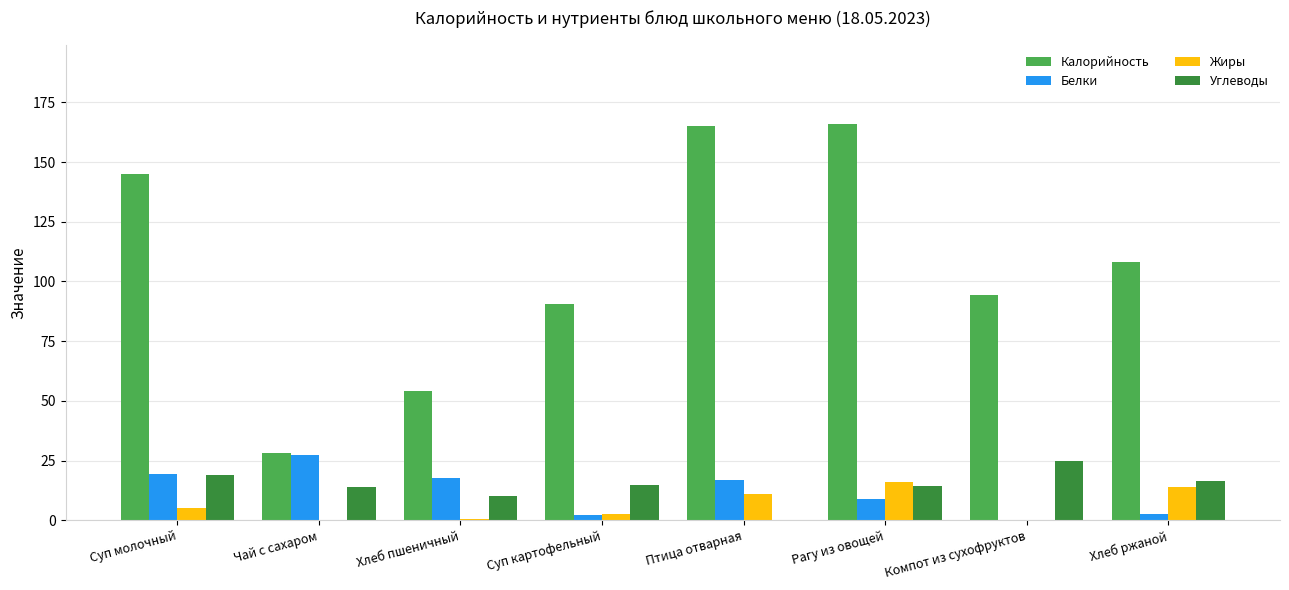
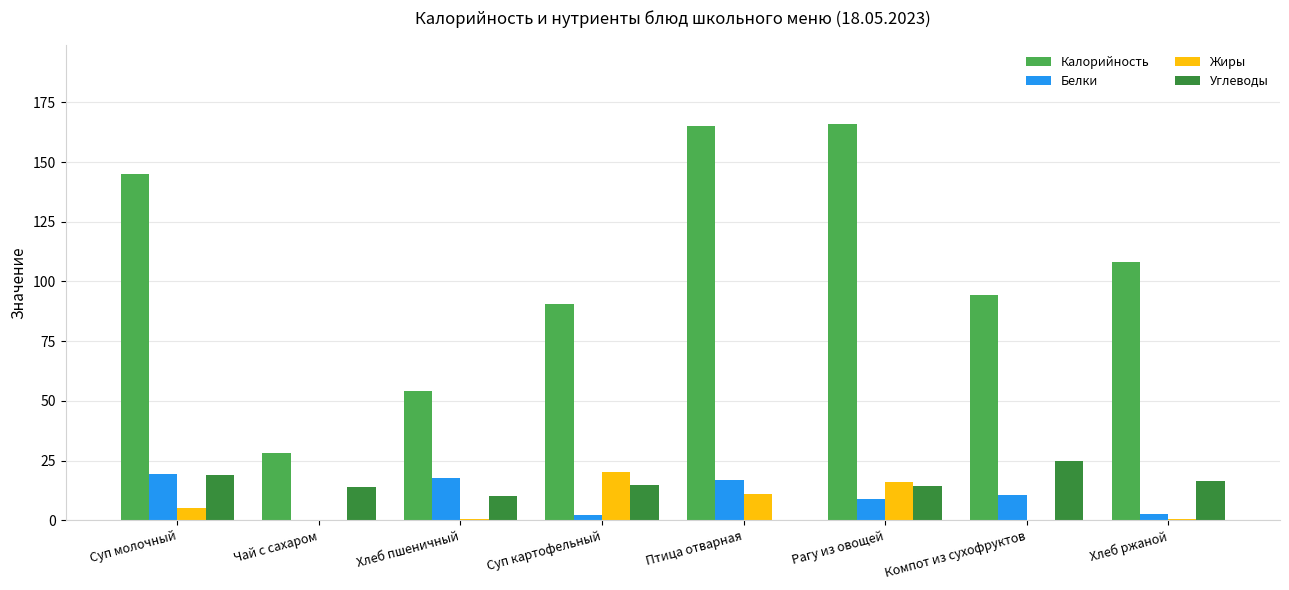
  {
    "Белки": {
      "Суп молочный": 19,
-     "Чай с сахаром": 27,
+     "Чай с сахаром": 0,
      "Хлеб пшеничный": 18,
      "Суп картофельный": 2,
      "Птица отварная": 17,
      "Рагу из овощей": 9,
-     "Компот из сухофруктов": 0,
+     "Компот из сухофруктов": 11,
      "Хлеб ржаной": 3
    },
    "Жиры": {
      "Суп молочный": 5,
      "Чай с сахаром": 0,
-     "Суп картофельный": 3,
+     "Суп картофельный": 20,
      "Птица отварная": 11,
      "Рагу из овощей": 16,
      "Компот из сухофруктов": 0,
-     "Хлеб ржаной": 14
+     "Хлеб ржаной": 0
    }
  }
